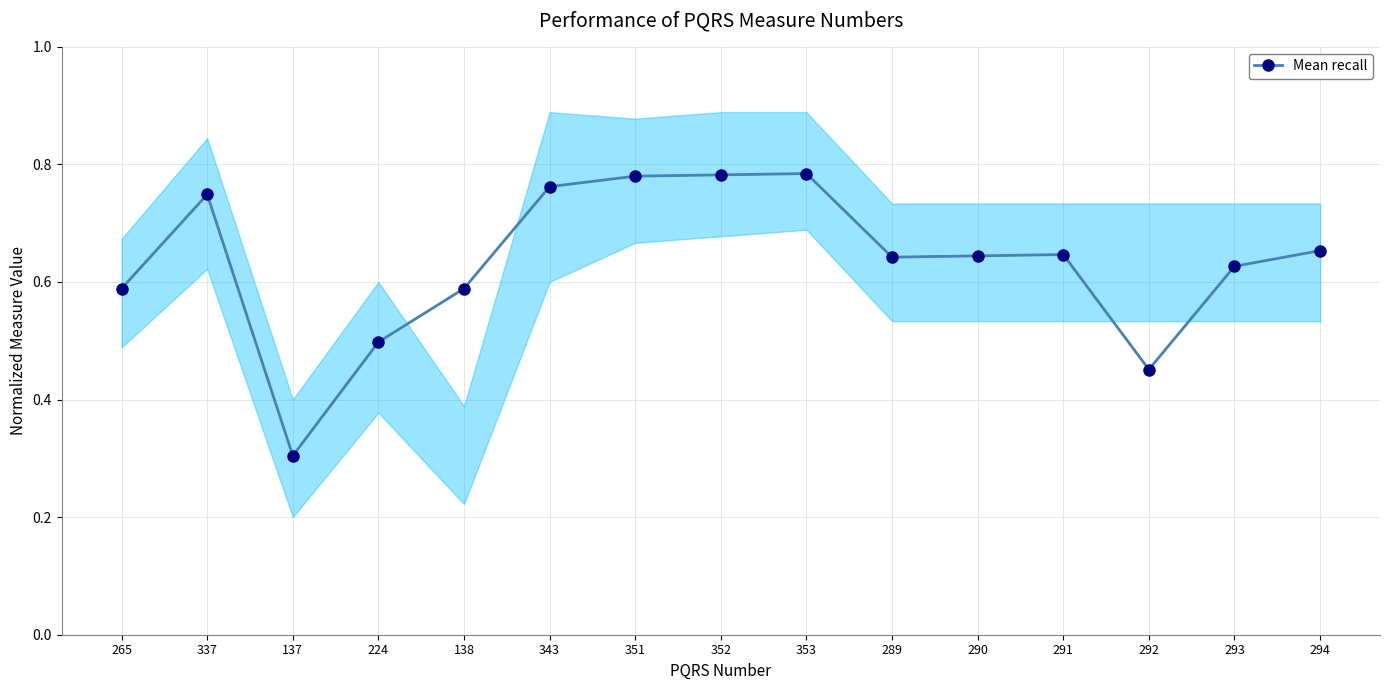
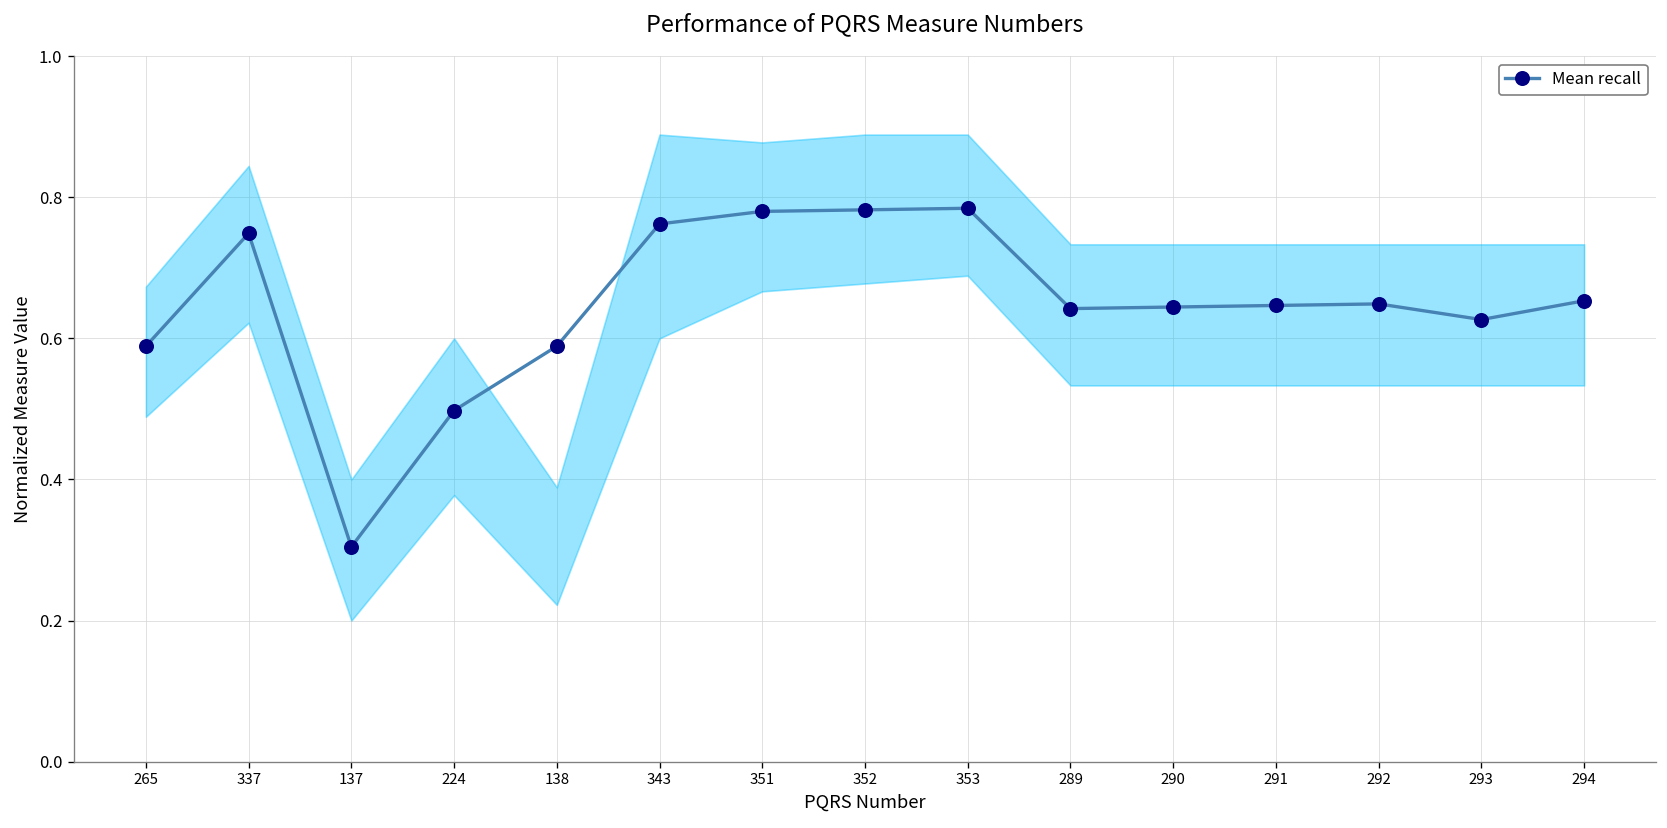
  {
    "Mean recall": {
      "265": 0.59,
      "337": 0.75,
      "137": 0.30,
      "224": 0.50,
      "138": 0.59,
      "343": 0.76,
      "351": 0.78,
      "352": 0.78,
      "353": 0.78,
      "289": 0.64,
      "290": 0.64,
      "291": 0.65,
-     "292": 0.45,
+     "292": 0.65,
      "293": 0.63,
      "294": 0.65
    }
  }
